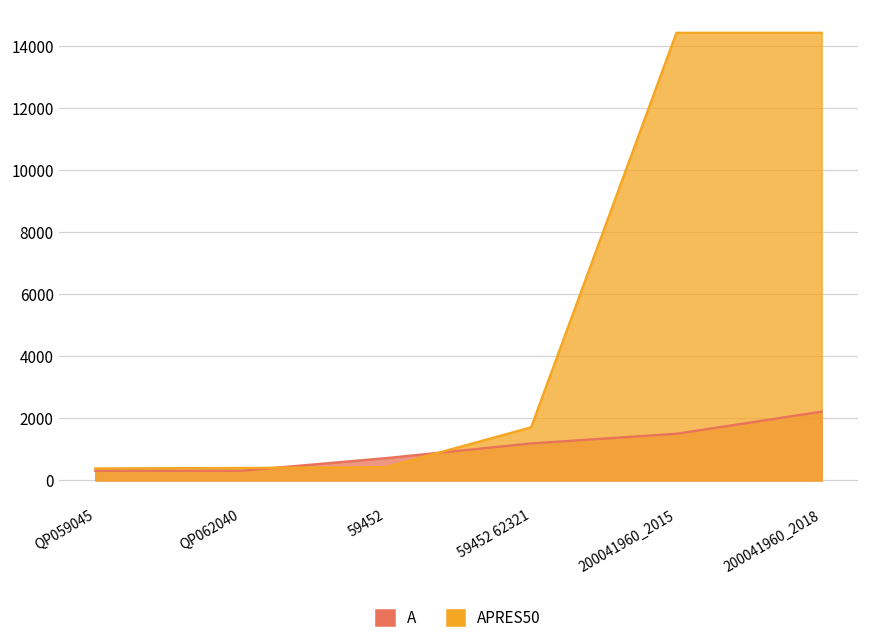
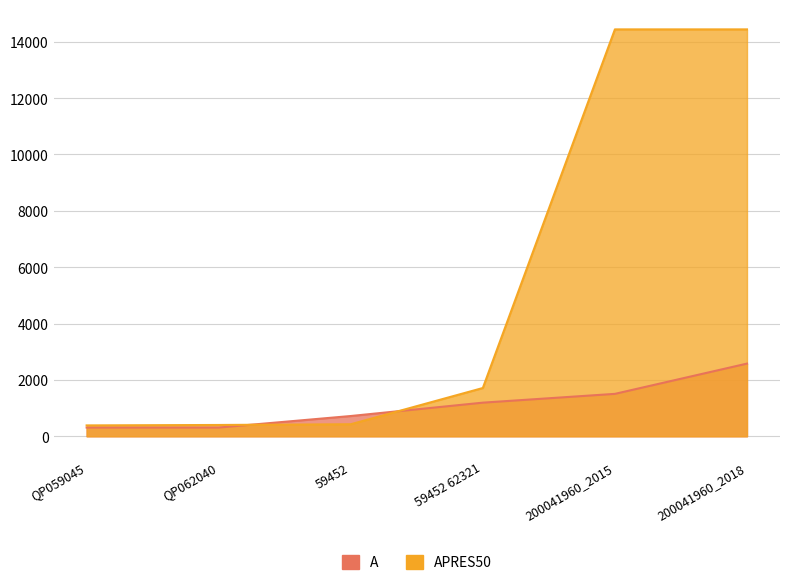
  {
    "A": {
      "QP062040": 300,
      "59452": 700,
      "59452 62321": 1200,
      "200041960_2015": 1500,
-     "200041960_2018": 2200
+     "200041960_2018": 2600
    },
    "APRES50": {
      "QP062040": 400,
      "59452": 400,
      "59452 62321": 1700,
      "200041960_2015": 14400,
      "200041960_2018": 14400
    }
  }
